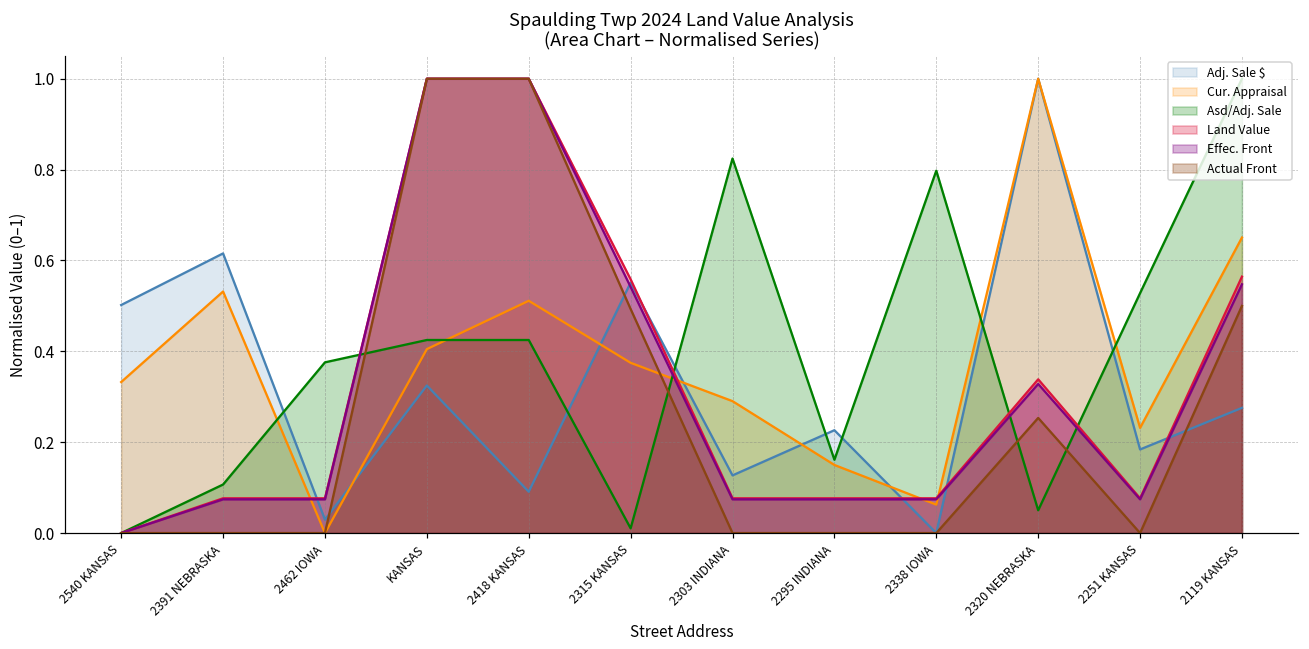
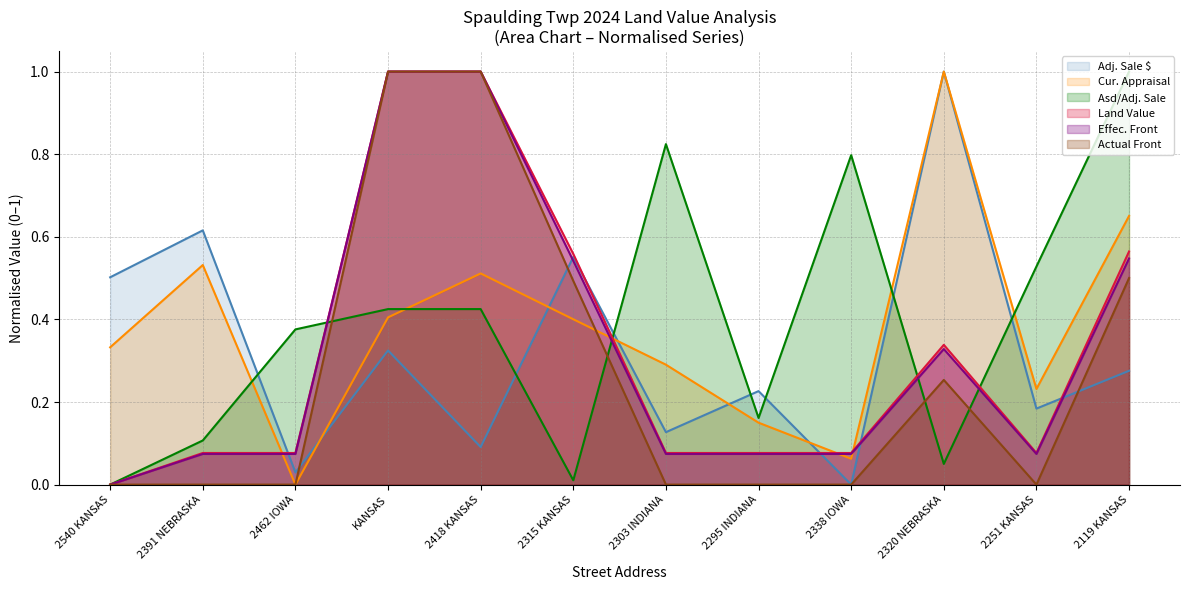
  {
    "Adj. Sale $": {
      "2540 KANSAS": 0.50,
      "2391 NEBRASKA": 0.62,
      "2462 IOWA": 0.03,
      "KANSAS": 0.32,
      "2418 KANSAS": 0.09,
      "2315 KANSAS": 0.55,
      "2303 INDIANA": 0.13,
      "2295 INDIANA": 0.23,
      "2251 KANSAS": 0.18,
      "2119 KANSAS": 0.28
    },
    "Cur. Appraisal": {
      "2540 KANSAS": 0.33,
      "2391 NEBRASKA": 0.53,
      "KANSAS": 0.40,
      "2418 KANSAS": 0.51,
-     "2315 KANSAS": 0.37,
+     "2315 KANSAS": 0.40,
      "2303 INDIANA": 0.29,
      "2295 INDIANA": 0.15,
      "2338 IOWA": 0.06,
      "2251 KANSAS": 0.23,
      "2119 KANSAS": 0.65
    }
  }
